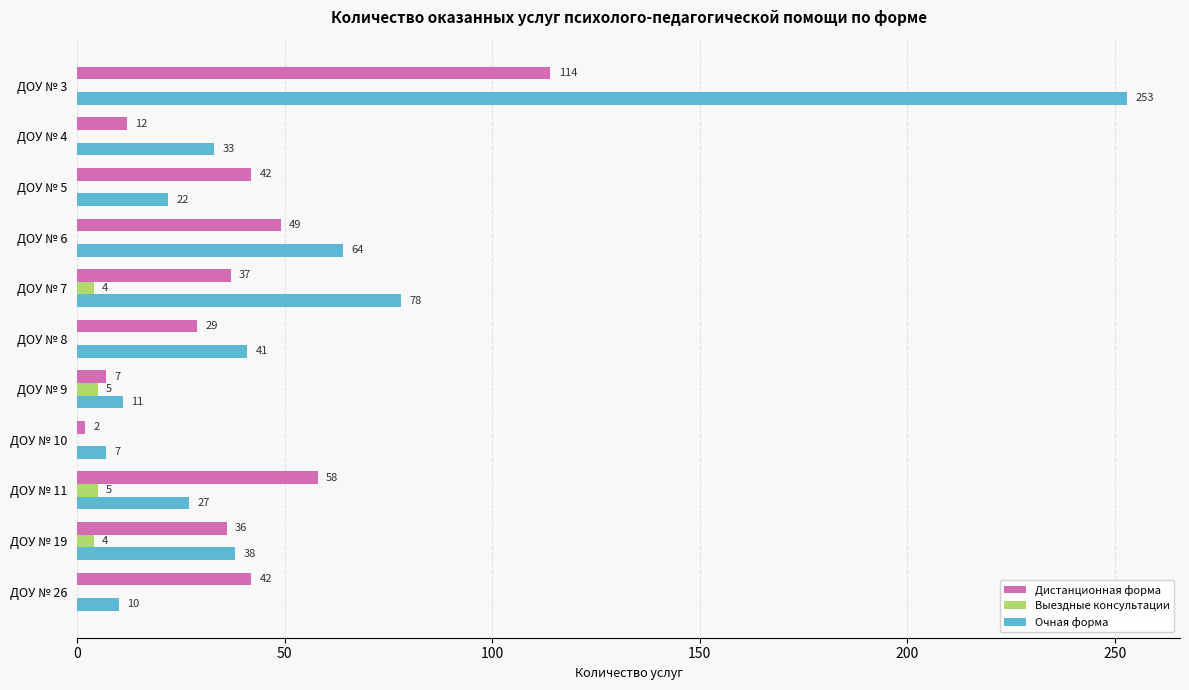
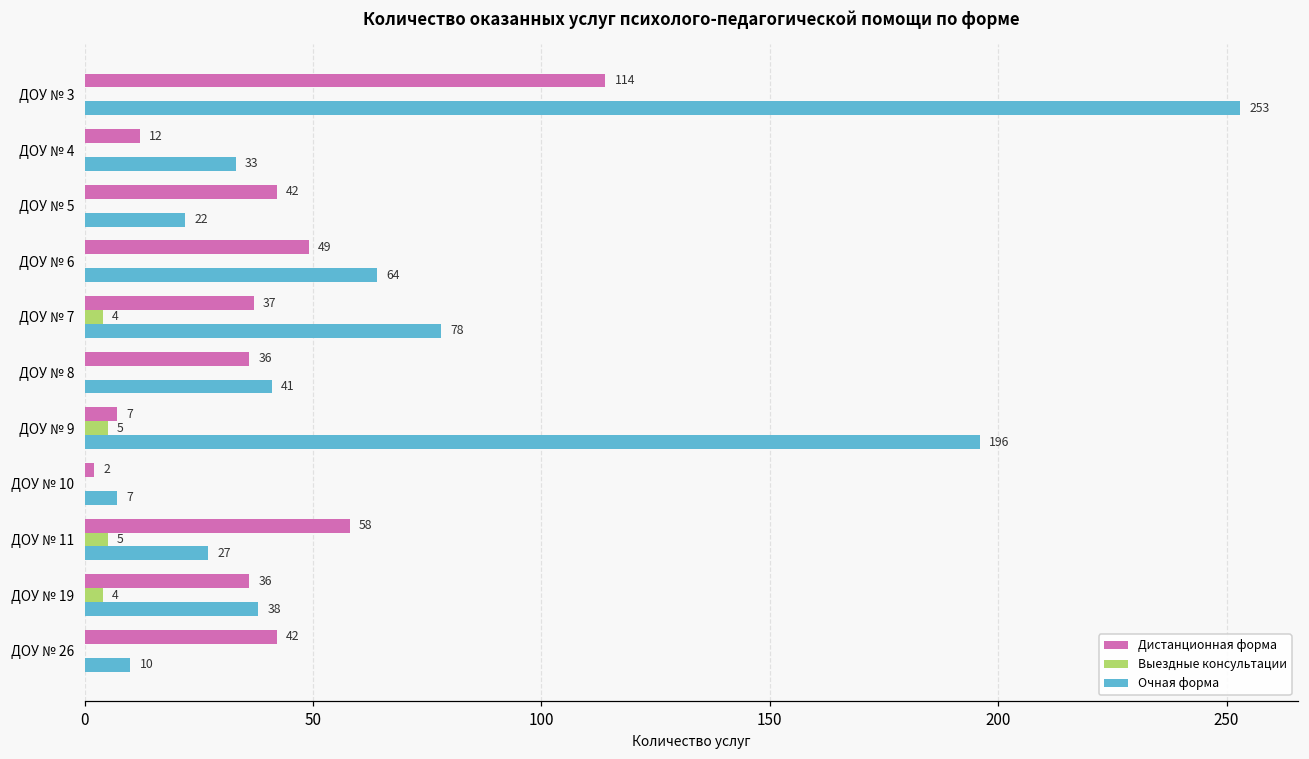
  {
    "Дистанционная форма": {
      "ДОУ № 3": 114,
      "ДОУ № 4": 12,
      "ДОУ № 5": 42,
      "ДОУ № 6": 49,
      "ДОУ № 7": 37,
-     "ДОУ № 8": 29,
+     "ДОУ № 8": 36,
      "ДОУ № 9": 7,
      "ДОУ № 10": 2,
      "ДОУ № 11": 58,
      "ДОУ № 19": 36,
      "ДОУ № 26": 42
    },
    "Выездные консультации": {
      "ДОУ № 7": 4,
      "ДОУ № 9": 5,
      "ДОУ № 11": 5,
      "ДОУ № 19": 4
    },
    "Очная форма": {
      "ДОУ № 3": 253,
      "ДОУ № 4": 33,
      "ДОУ № 5": 22,
      "ДОУ № 6": 64,
      "ДОУ № 7": 78,
      "ДОУ № 8": 41,
-     "ДОУ № 9": 11,
+     "ДОУ № 9": 196,
      "ДОУ № 10": 7,
      "ДОУ № 11": 27,
      "ДОУ № 19": 38,
      "ДОУ № 26": 10
    }
  }
